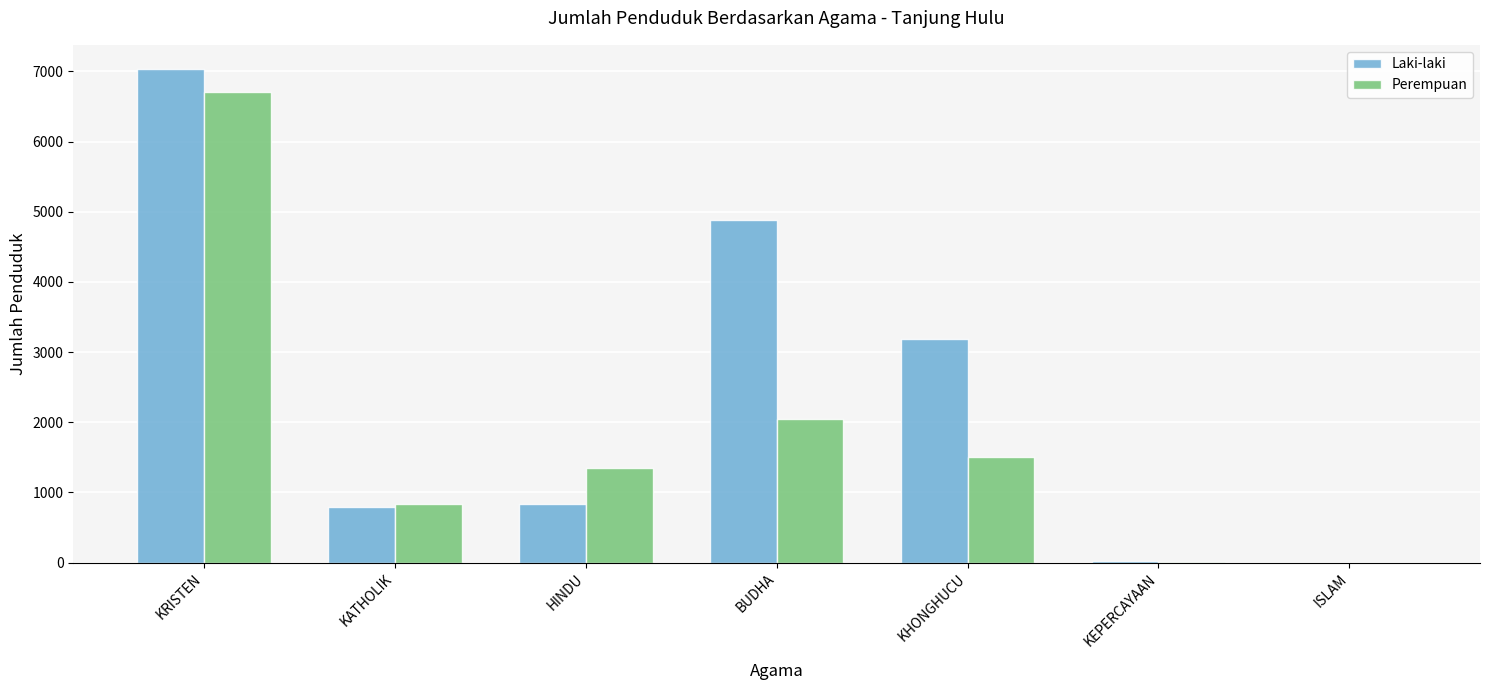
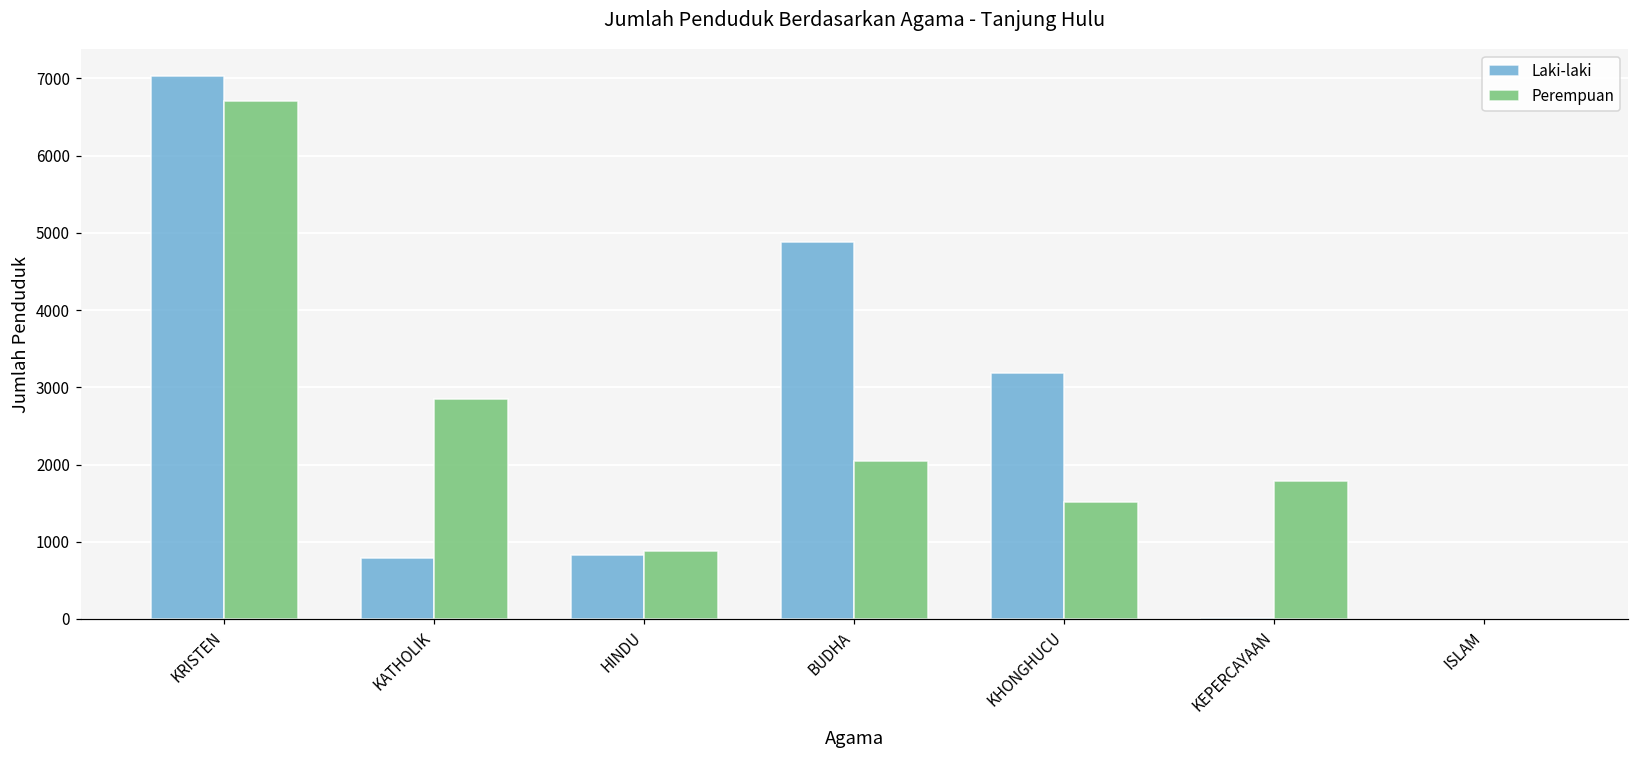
  {
    "Laki-laki": {
      "KRISTEN": 7000,
      "KATHOLIK": 800,
      "HINDU": 800,
      "BUDHA": 4900,
      "KHONGHUCU": 3200,
      "ISLAM": 0
    },
    "Perempuan": {
      "KRISTEN": 6700,
-     "KATHOLIK": 800,
-     "HINDU": 1300,
+     "KATHOLIK": 2900,
+     "HINDU": 900,
      "BUDHA": 2000,
      "KHONGHUCU": 1500,
-     "KEPERCAYAAN": 0,
+     "KEPERCAYAAN": 1800,
      "ISLAM": 0
    }
  }
